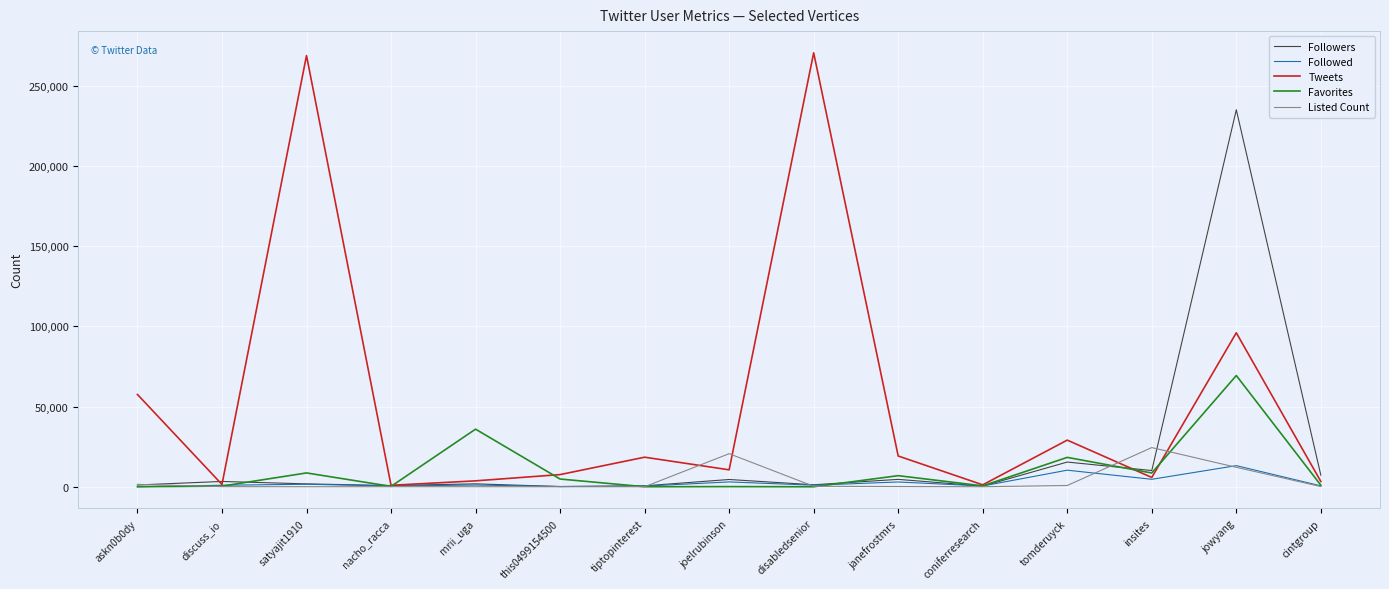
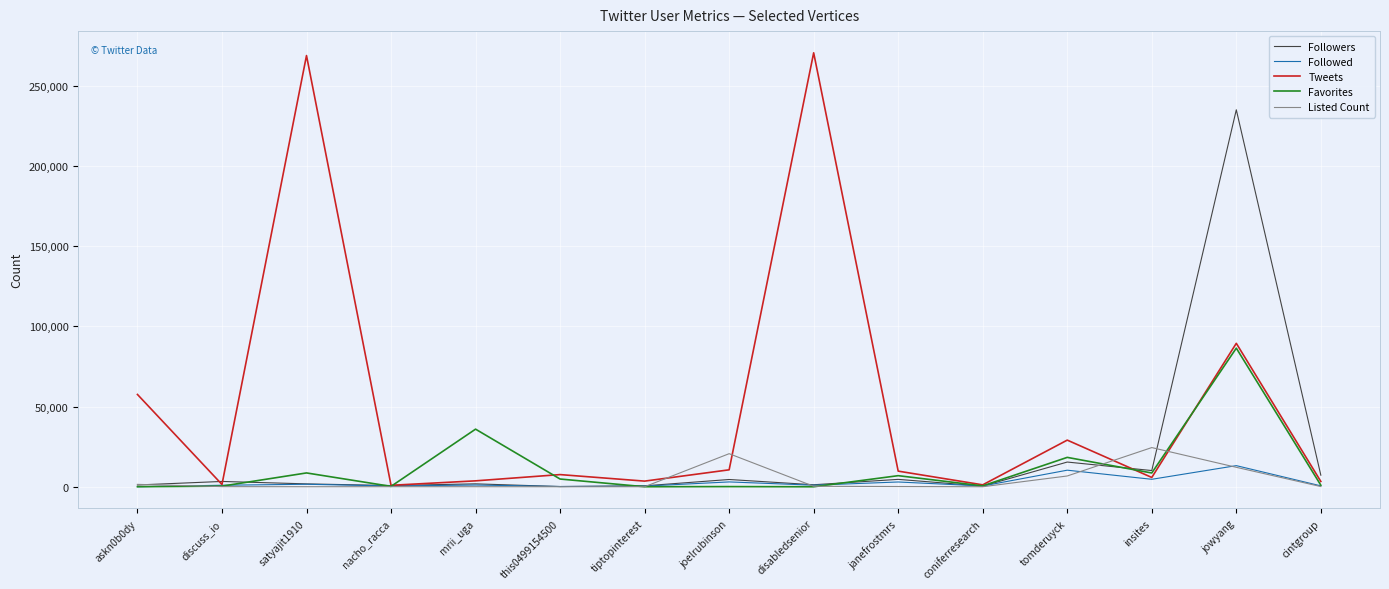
  {
    "Followers": {
      "discuss_io": "3,000",
      "janefrostmrs": "5,000",
      "tomderuyck": "15,000",
      "jowyang": "235,000",
      "cintgroup": "7,000"
    },
    "Followed": {
      "janefrostmrs": "3,000",
      "tomderuyck": "10,000"
    },
    "Tweets": {
      "askn0b0dy": "58,000",
      "satyajit1910": "269,000",
      "mrii_uga": "4,000",
      "this0499154500": "8,000",
-     "tiptopinterest": "18,000",
+     "tiptopinterest": "4,000",
      "joelrubinson": "11,000",
      "disabledsenior": "271,000",
-     "janefrostmrs": "19,000",
+     "janefrostmrs": "10,000",
      "tomderuyck": "29,000",
-     "jowyang": "96,000",
+     "jowyang": "89,000",
      "cintgroup": "3,000"
    },
    "Favorites": {
      "satyajit1910": "9,000",
      "mrii_uga": "36,000",
      "this0499154500": "5,000",
      "joelrubinson": "0",
      "janefrostmrs": "7,000",
      "tomderuyck": "18,000",
-     "jowyang": "69,000"
+     "jowyang": "86,000"
    },
    "Listed Count": {
      "joelrubinson": "21,000",
      "janefrostmrs": "0",
-     "tomderuyck": "1,000",
+     "tomderuyck": "7,000",
      "insites": "24,000"
    }
  }
